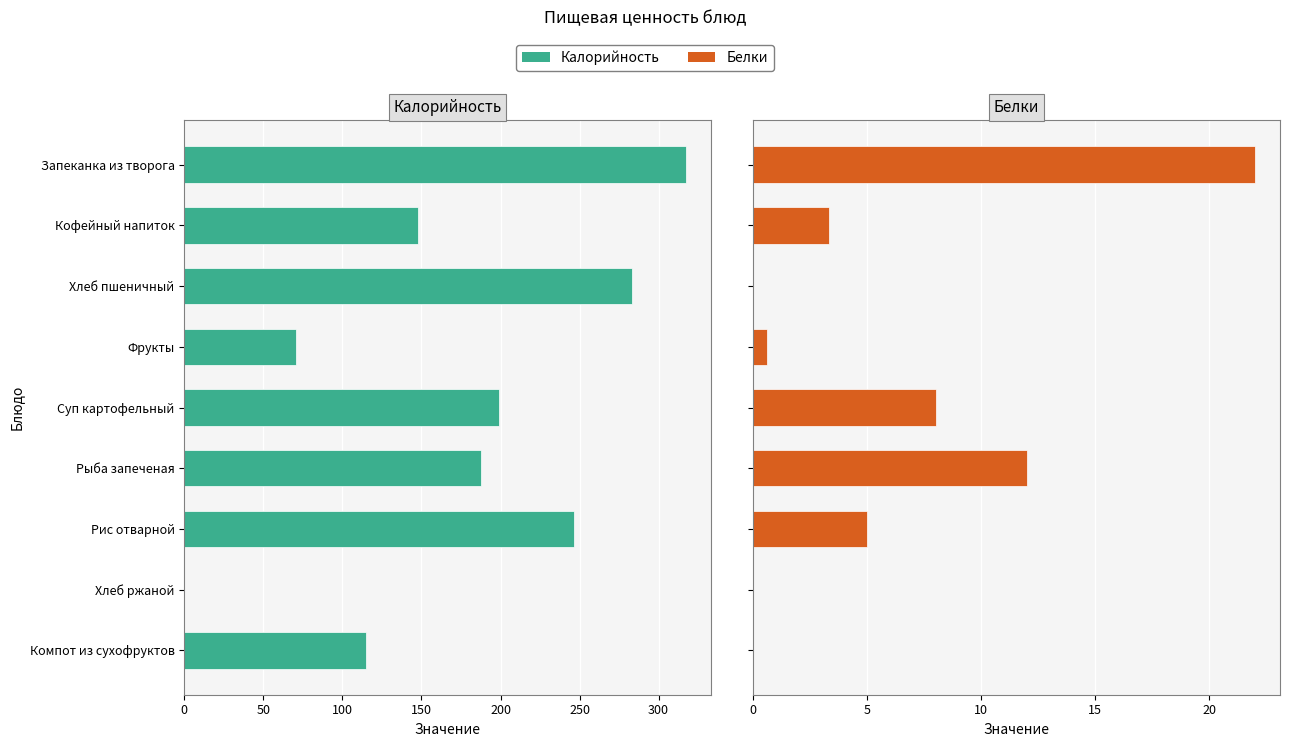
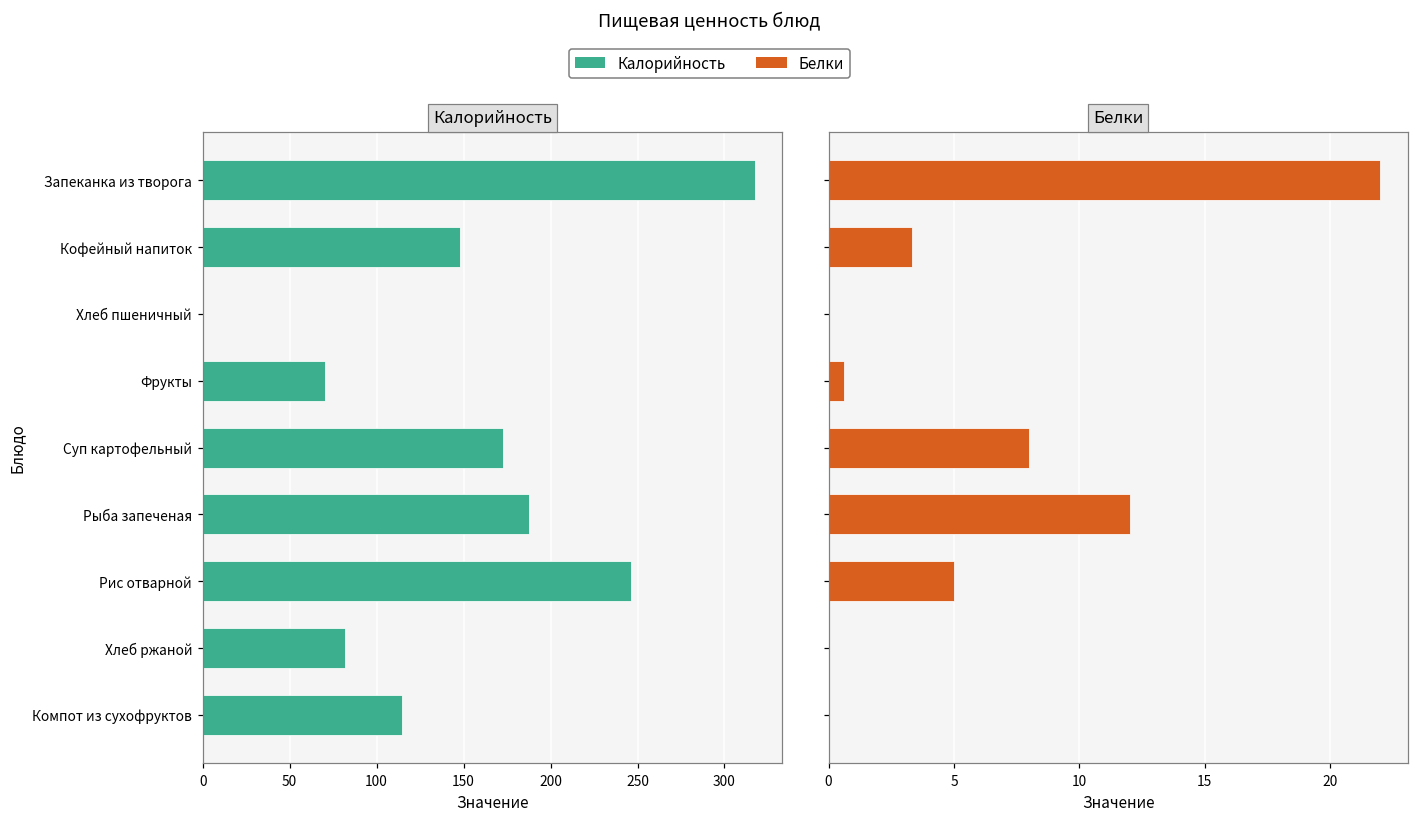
  {
    "Калорийность": {
      "Запеканка из творога": 317,
      "Кофейный напиток": 148,
-     "Хлеб пшеничный": 283,
+     "Хлеб пшеничный": 0,
      "Фрукты": 71,
-     "Суп картофельный": 199,
+     "Суп картофельный": 173,
      "Рыба запеченая": 188,
      "Рис отварной": 246,
-     "Хлеб ржаной": 0,
+     "Хлеб ржаной": 82,
      "Компот из сухофруктов": 115
    }
  }
